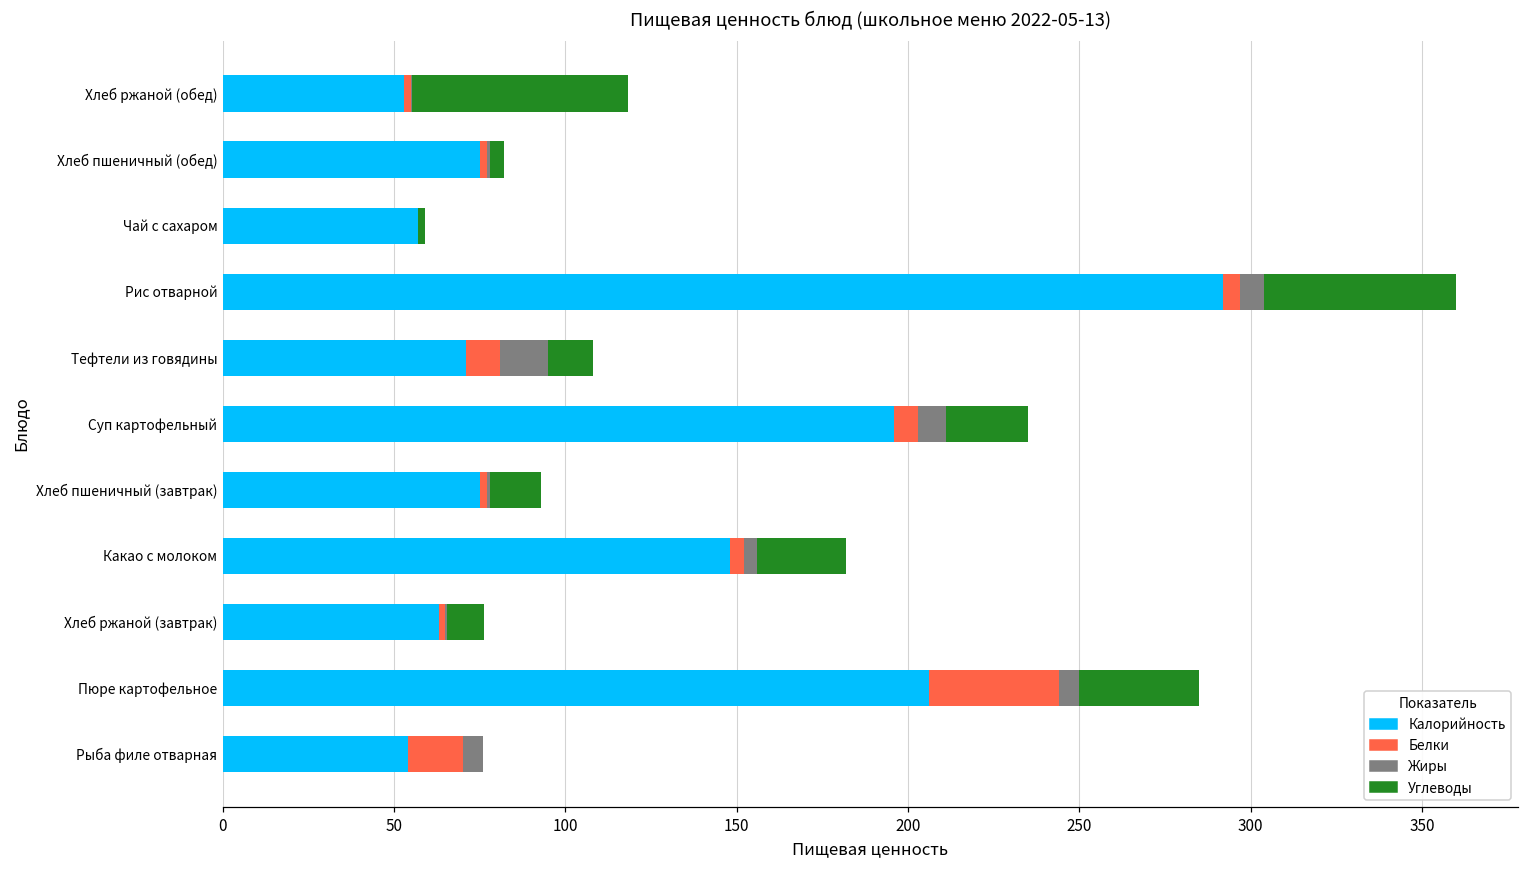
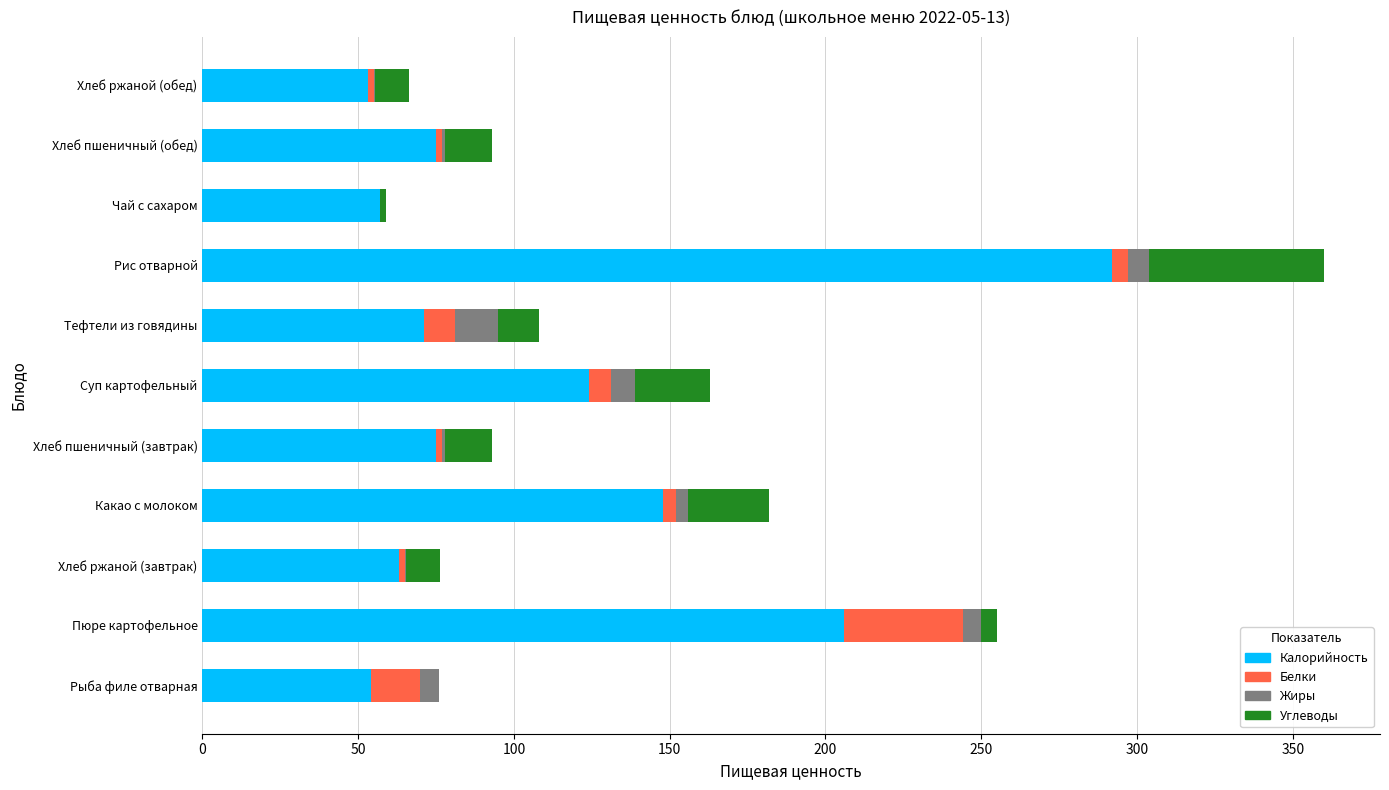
  {
    "Калорийность": {
      "Хлеб ржаной (обед)": 53,
      "Хлеб пшеничный (обед)": 75,
      "Чай с сахаром": 57,
      "Рис отварной": 292,
      "Тефтели из говядины": 71,
-     "Суп картофельный": 196,
+     "Суп картофельный": 124,
      "Хлеб пшеничный (завтрак)": 75,
      "Какао с молоком": 148,
      "Хлеб ржаной (завтрак)": 63,
      "Пюре картофельное": 206,
      "Рыба филе отварная": 54
    },
    "Белки": {
      "Хлеб ржаной (обед)": 2,
      "Хлеб пшеничный (обед)": 2,
      "Чай с сахаром": 0,
      "Рис отварной": 5,
      "Тефтели из говядины": 10,
      "Суп картофельный": 7,
      "Хлеб пшеничный (завтрак)": 2,
      "Какао с молоком": 4,
      "Хлеб ржаной (завтрак)": 2,
      "Пюре картофельное": 38,
      "Рыба филе отварная": 16
    },
    "Жиры": {
      "Хлеб пшеничный (обед)": 1,
      "Чай с сахаром": 0,
      "Рис отварной": 7,
      "Тефтели из говядины": 14,
      "Суп картофельный": 8,
      "Хлеб пшеничный (завтрак)": 1,
      "Какао с молоком": 4,
      "Пюре картофельное": 6,
      "Рыба филе отварная": 6
    },
    "Углеводы": {
-     "Хлеб ржаной (обед)": 63,
-     "Хлеб пшеничный (обед)": 4,
+     "Хлеб ржаной (обед)": 11,
+     "Хлеб пшеничный (обед)": 15,
      "Чай с сахаром": 2,
      "Рис отварной": 56,
      "Тефтели из говядины": 13,
      "Суп картофельный": 24,
      "Хлеб пшеничный (завтрак)": 15,
      "Какао с молоком": 26,
      "Хлеб ржаной (завтрак)": 11,
-     "Пюре картофельное": 35,
+     "Пюре картофельное": 5,
      "Рыба филе отварная": 0
    }
  }
